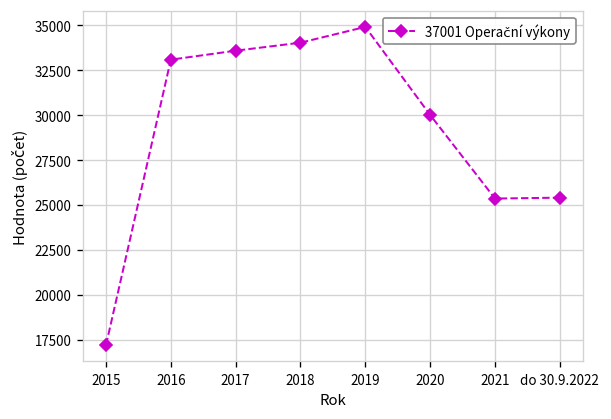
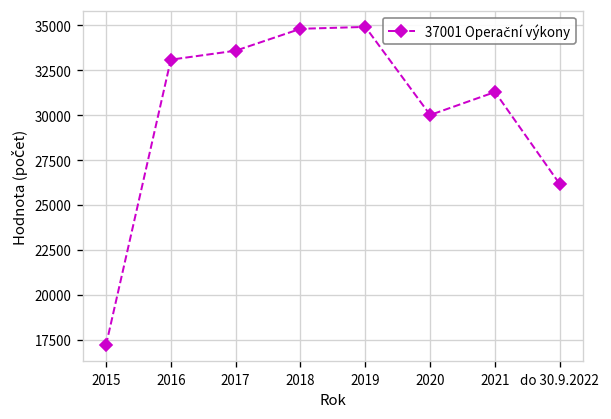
  {
    "2015": 17200,
    "2016": 33100,
    "2017": 33600,
-   "2018": 34000,
+   "2018": 34800,
    "2019": 34900,
    "2020": 30000,
-   "2021": 25400,
-   "do 30.9.2022": 25400
+   "2021": 31300,
+   "do 30.9.2022": 26200
  }
